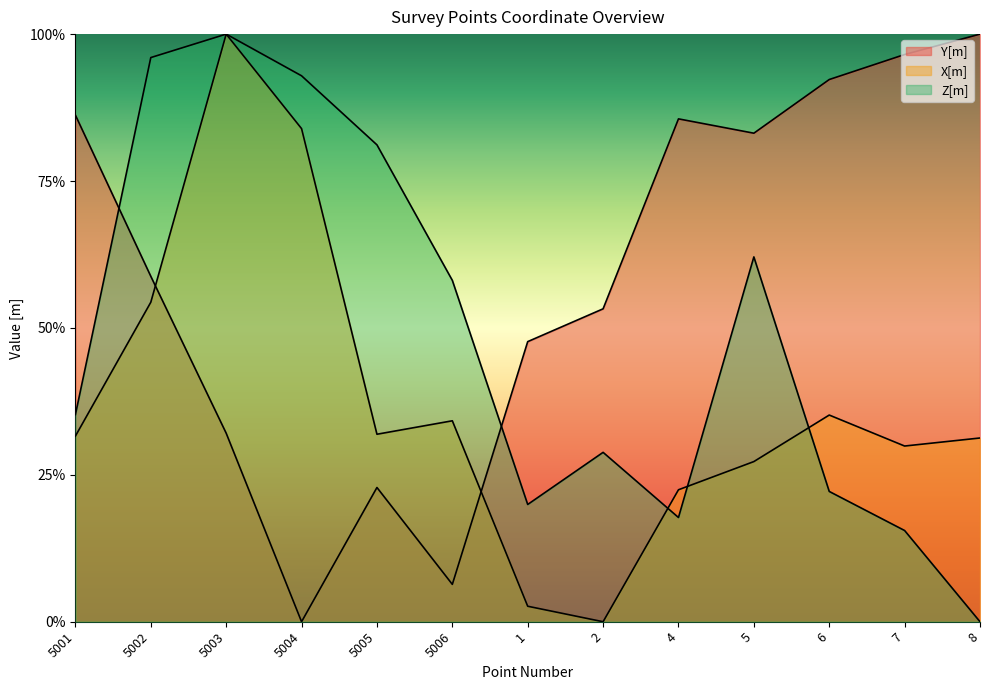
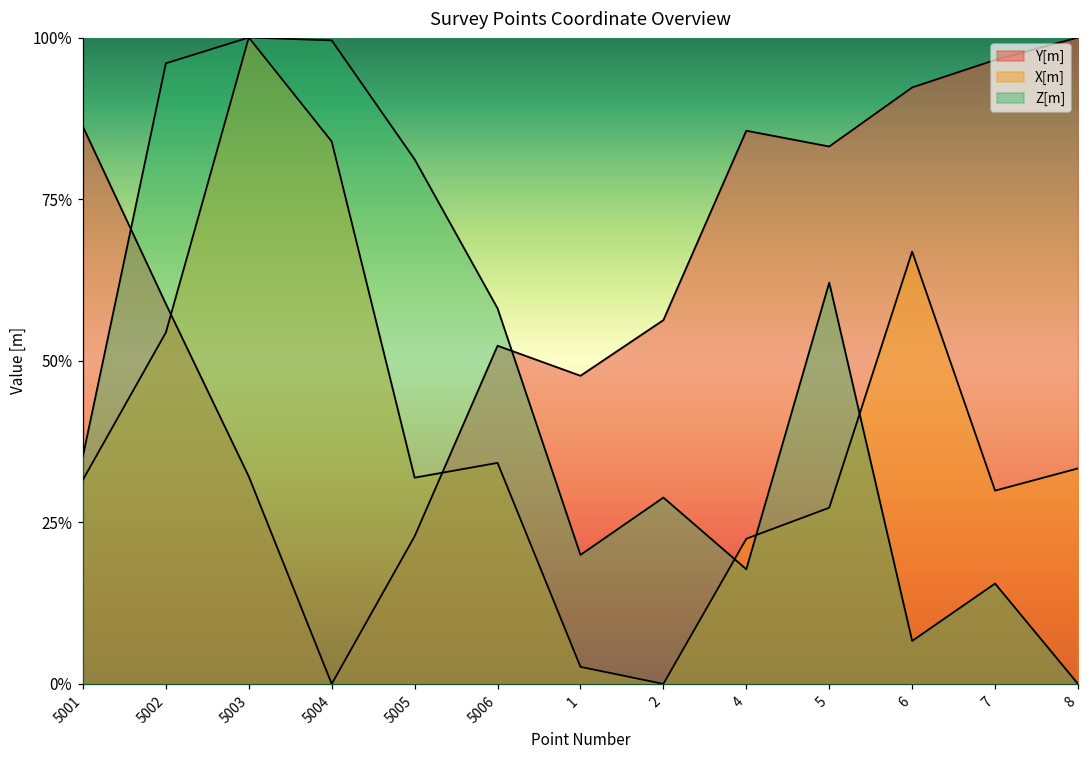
  {
    "Y[m]": {
      "5001": "86%",
      "5002": "59%",
      "5003": "32%",
      "5004": "0%",
      "5005": "23%",
-     "5006": "6%",
+     "5006": "52%",
      "1": "48%",
-     "2": "53%",
+     "2": "56%",
      "4": "86%",
      "5": "83%",
      "6": "92%",
      "8": "100%"
    },
    "X[m]": {
      "5001": "32%",
      "5002": "54%",
      "5004": "84%",
      "5005": "32%",
      "5006": "34%",
      "1": "3%",
      "2": "0%",
      "4": "22%",
      "5": "27%",
-     "6": "35%",
+     "6": "67%",
      "7": "30%",
-     "8": "31%"
+     "8": "33%"
    },
    "Z[m]": {
      "5001": "35%",
      "5002": "96%",
-     "5004": "93%",
+     "5004": "100%",
      "5005": "81%",
      "5006": "58%",
      "1": "20%",
      "2": "29%",
      "4": "18%",
      "5": "62%",
-     "6": "22%",
+     "6": "7%",
      "7": "16%",
      "8": "0%"
    }
  }
